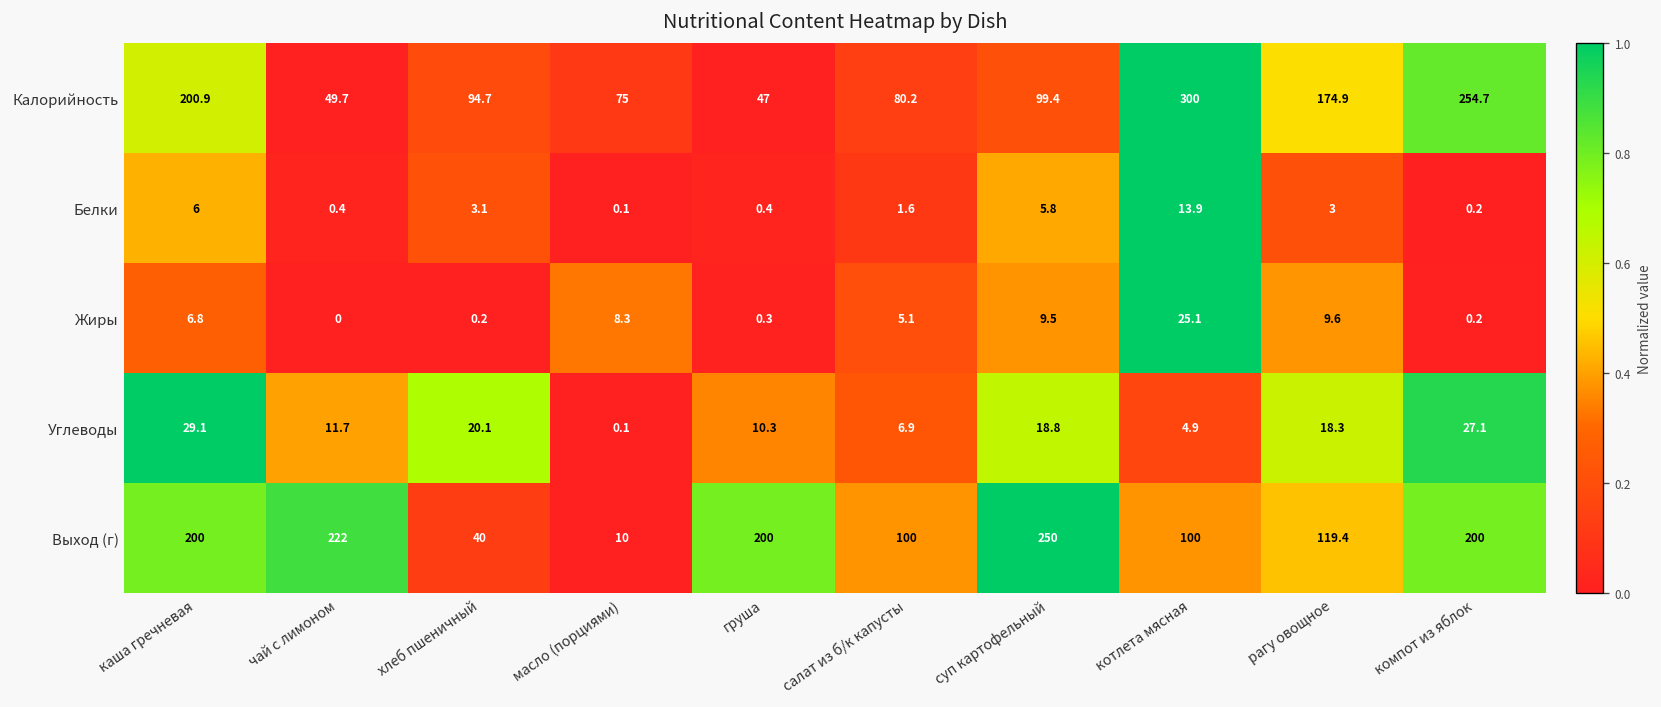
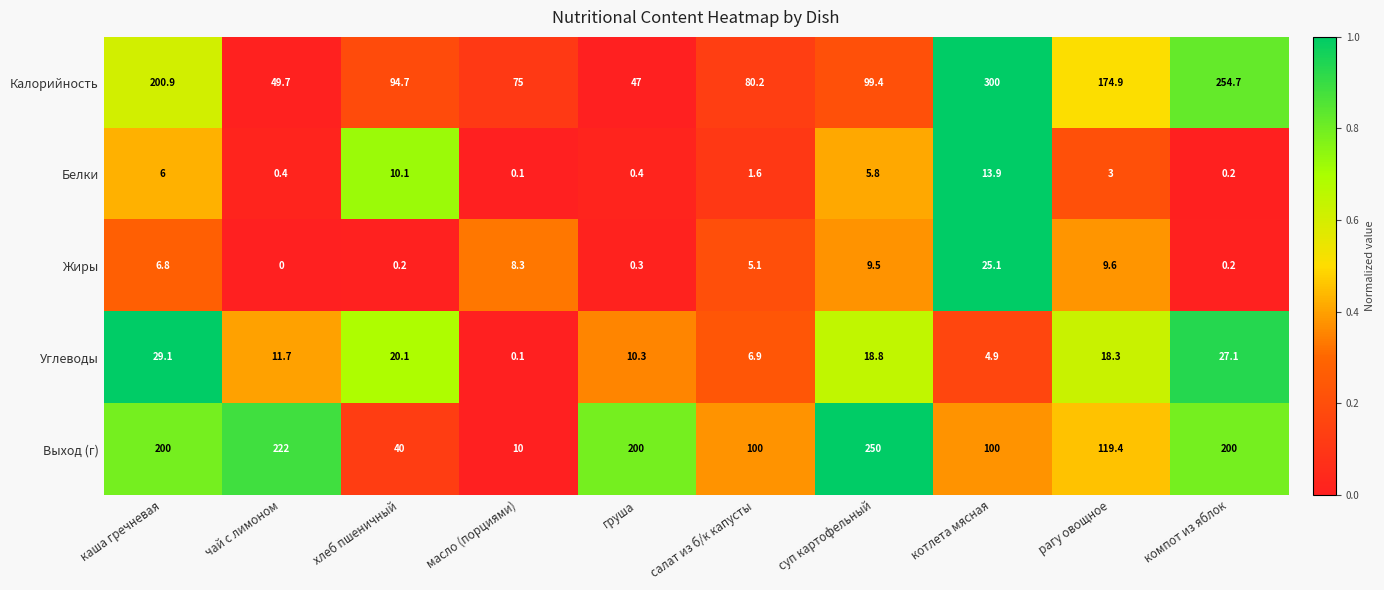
  {
    "Калорийность": {
      "каша гречневая": 200.9,
      "чай с лимоном": 49.7,
      "хлеб пшеничный": 94.7,
      "масло (порциями)": 75,
      "груша": 47,
      "салат из б/к капусты": 80.2,
      "суп картофельный": 99.4,
      "котлета мясная": 300,
      "рагу овощное": 174.9,
      "компот из яблок": 254.7
    },
    "Белки": {
      "каша гречневая": 6,
      "чай с лимоном": 0.4,
-     "хлеб пшеничный": 3.1,
+     "хлеб пшеничный": 10.1,
      "масло (порциями)": 0.1,
      "груша": 0.4,
      "салат из б/к капусты": 1.6,
      "суп картофельный": 5.8,
      "котлета мясная": 13.9,
      "рагу овощное": 3,
      "компот из яблок": 0.2
    },
    "Жиры": {
      "каша гречневая": 6.8,
      "чай с лимоном": 0,
      "хлеб пшеничный": 0.2,
      "масло (порциями)": 8.3,
      "груша": 0.3,
      "салат из б/к капусты": 5.1,
      "суп картофельный": 9.5,
      "котлета мясная": 25.1,
      "рагу овощное": 9.6,
      "компот из яблок": 0.2
    },
    "Углеводы": {
      "каша гречневая": 29.1,
      "чай с лимоном": 11.7,
      "хлеб пшеничный": 20.1,
      "масло (порциями)": 0.1,
      "груша": 10.3,
      "салат из б/к капусты": 6.9,
      "суп картофельный": 18.8,
      "котлета мясная": 4.9,
      "рагу овощное": 18.3,
      "компот из яблок": 27.1
    },
    "Выход (г)": {
      "каша гречневая": 200,
      "чай с лимоном": 222,
      "хлеб пшеничный": 40,
      "масло (порциями)": 10,
      "груша": 200,
      "салат из б/к капусты": 100,
      "суп картофельный": 250,
      "котлета мясная": 100,
      "рагу овощное": 119.4,
      "компот из яблок": 200
    }
  }
